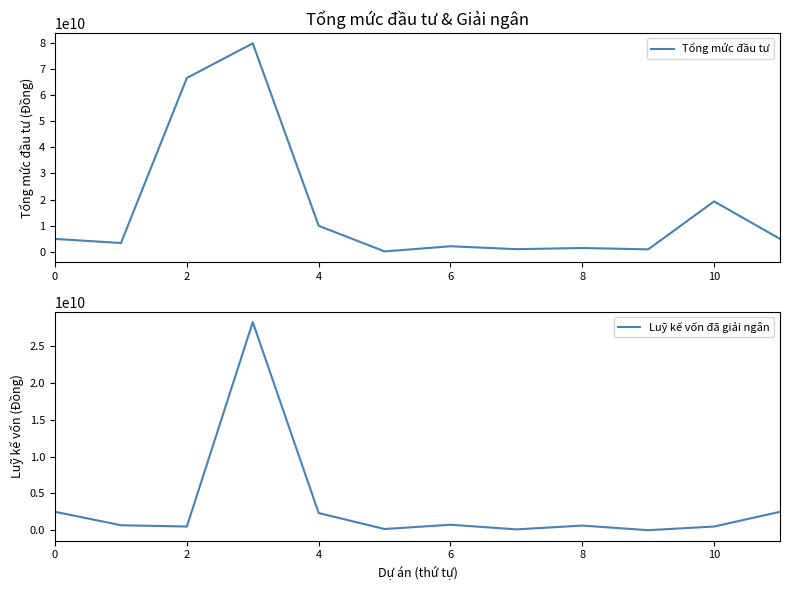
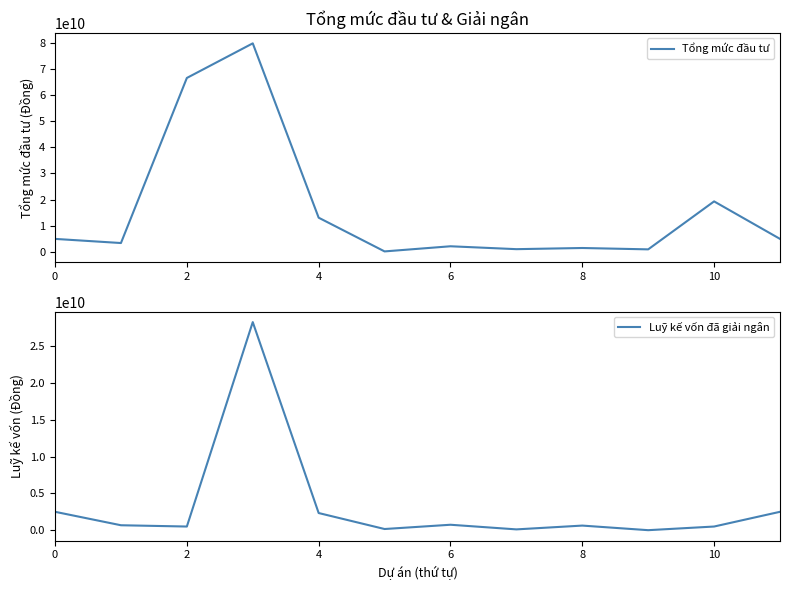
  {
    "Tổng mức đầu tư & Giải ngân": {
      "0": 5000000000,
      "2": 67000000000,
-     "4": 10000000000,
+     "4": 13000000000,
      "6": 2000000000,
      "8": 2000000000,
      "10": 19000000000
    }
  }
